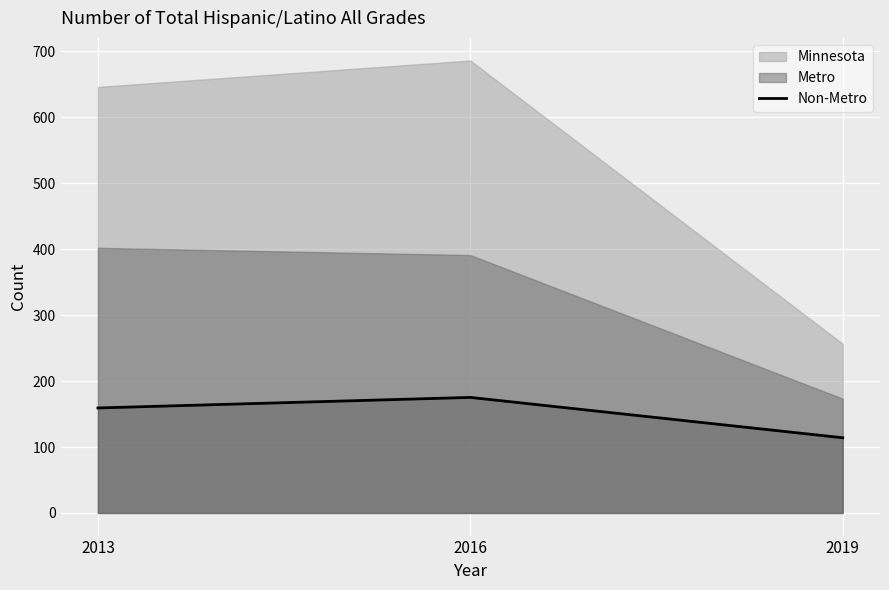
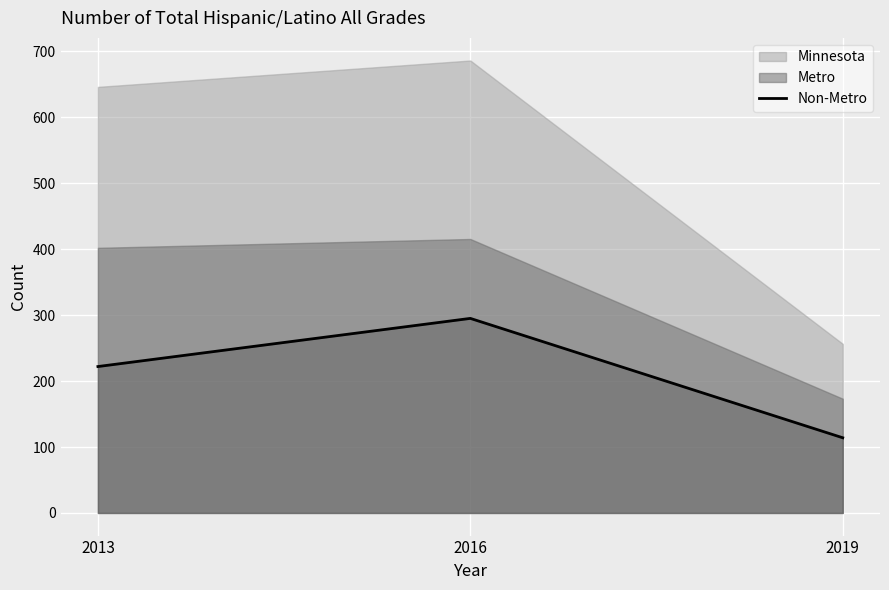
  {
    "Non-Metro": {
-     "2013": 160,
-     "2016": 180,
+     "2013": 220,
+     "2016": 300,
      "2019": 110
    },
    "Minnesota": {
      "2013": 650,
      "2016": 690,
      "2019": 260
    },
    "Metro": {
      "2013": 400,
-     "2016": 390,
+     "2016": 420,
      "2019": 170
    }
  }
